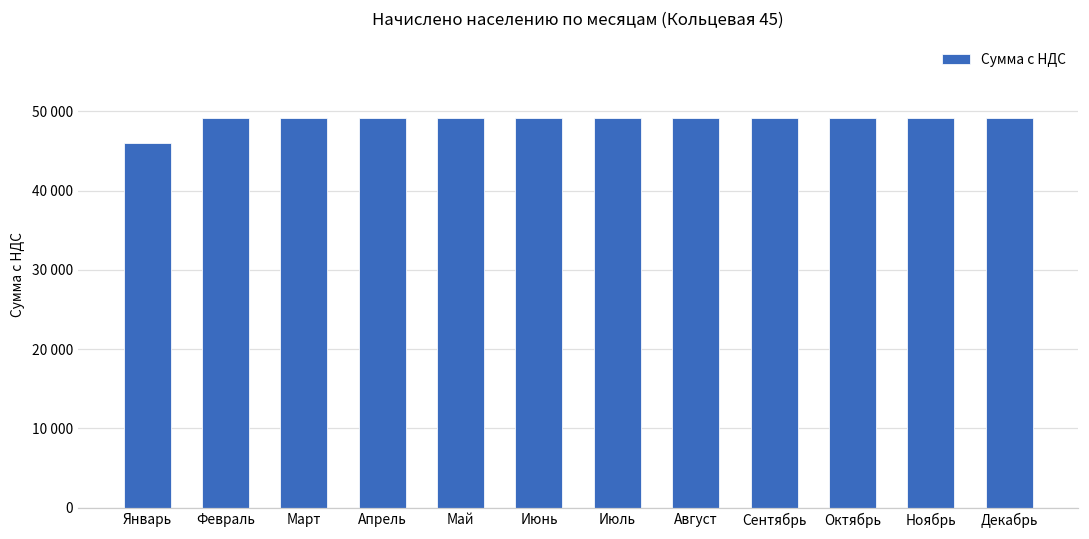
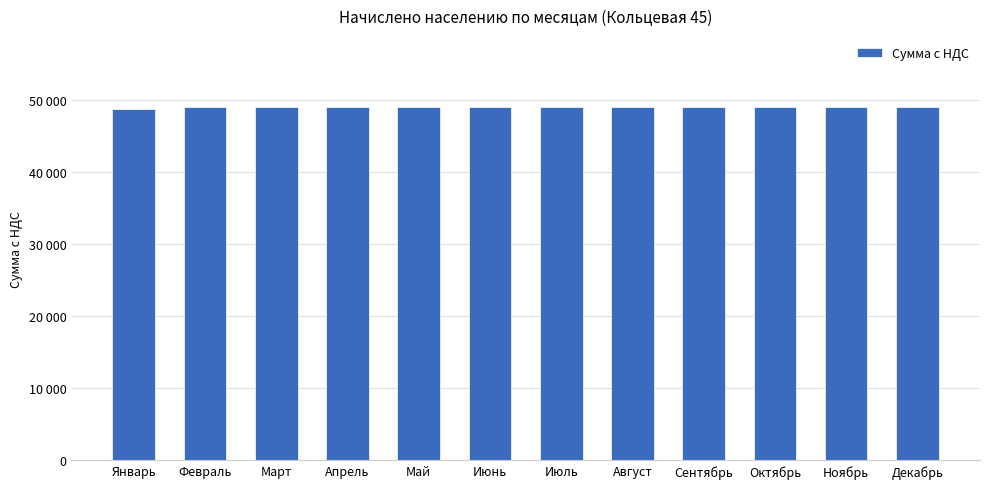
  {
-   "Январь": 46000,
+   "Январь": 49000,
    "Февраль": 49000,
    "Март": 49000,
    "Апрель": 49000,
    "Май": 49000,
    "Июнь": 49000,
    "Июль": 49000,
    "Август": 49000,
    "Сентябрь": 49000,
    "Октябрь": 49000,
    "Ноябрь": 49000,
    "Декабрь": 49000
  }
